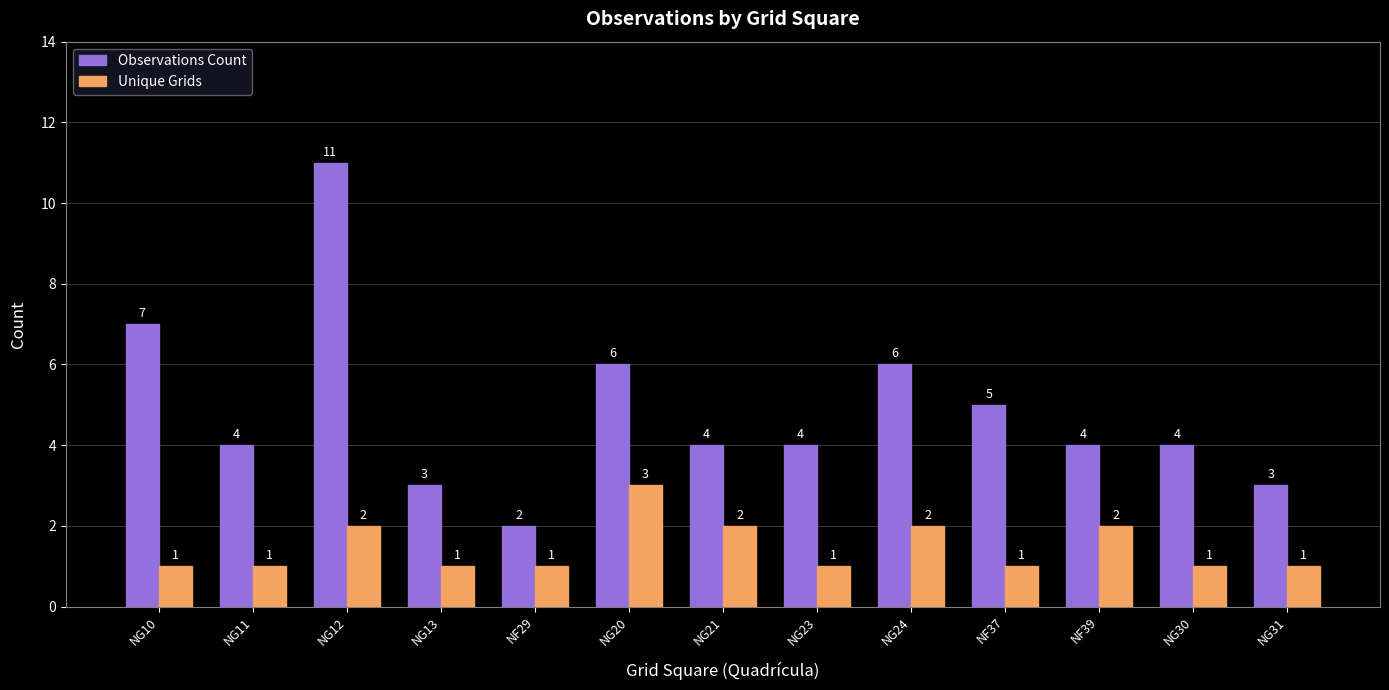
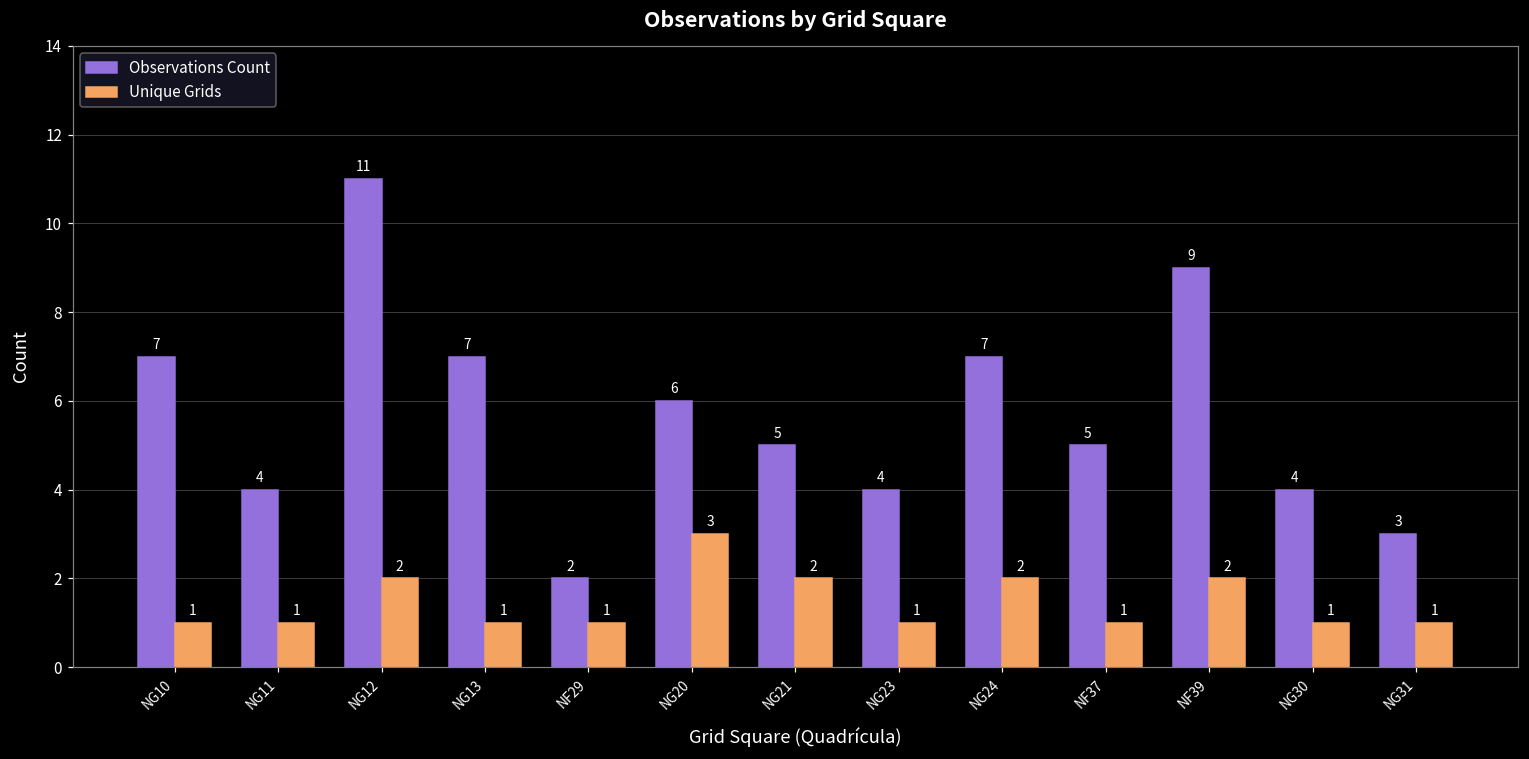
  {
    "Observations Count": {
      "NG10": 7,
      "NG11": 4,
      "NG12": 11,
-     "NG13": 3,
+     "NG13": 7,
      "NF29": 2,
      "NG20": 6,
-     "NG21": 4,
+     "NG21": 5,
      "NG23": 4,
-     "NG24": 6,
+     "NG24": 7,
      "NF37": 5,
-     "NF39": 4,
+     "NF39": 9,
      "NG30": 4,
      "NG31": 3
    },
    "Unique Grids": {
      "NG10": 1,
      "NG11": 1,
      "NG12": 2,
      "NG13": 1,
      "NF29": 1,
      "NG20": 3,
      "NG21": 2,
      "NG23": 1,
      "NG24": 2,
      "NF37": 1,
      "NF39": 2,
      "NG30": 1,
      "NG31": 1
    }
  }
